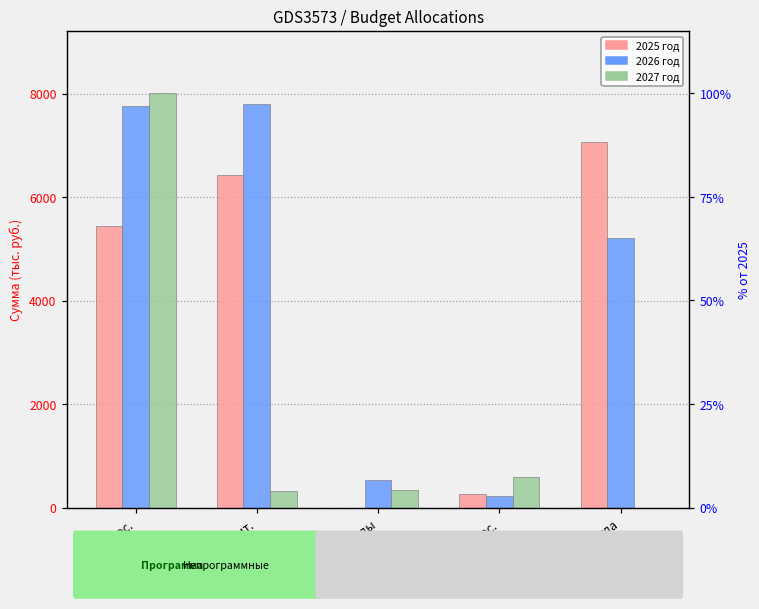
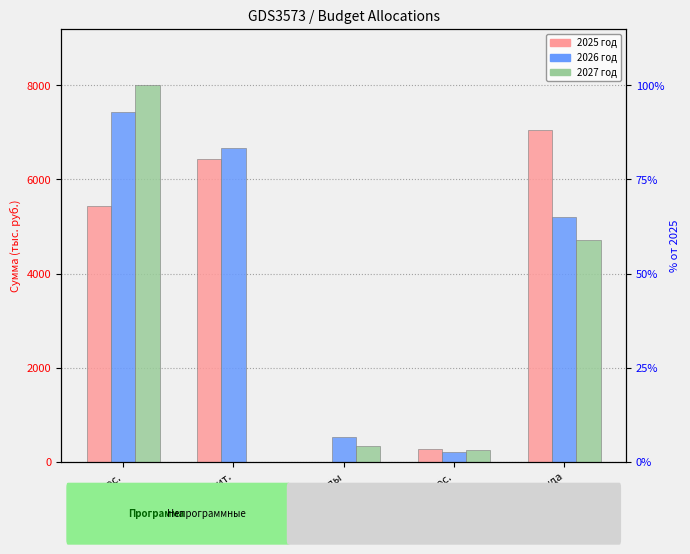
  {
    "2025 год": {
      "Общегос.": 5400,
      "Функц. Правит.": 6400,
      "Резерв. фонды": 0,
      "Другие общегос.": 300,
      "Расходы опл.труда": 7100
    },
    "2026 год": {
-     "Общегос.": 7800,
-     "Функц. Правит.": 7800,
+     "Общегос.": 7400,
+     "Функц. Правит.": 6700,
      "Резерв. фонды": 500,
      "Другие общегос.": 200,
      "Расходы опл.труда": 5200
    },
    "2027 год": {
      "Общегос.": 8000,
-     "Функц. Правит.": 300,
+     "Функц. Правит.": 0,
      "Резерв. фонды": 300,
-     "Другие общегос.": 600,
-     "Расходы опл.труда": 0
+     "Другие общегос.": 300,
+     "Расходы опл.труда": 4700
    }
  }
